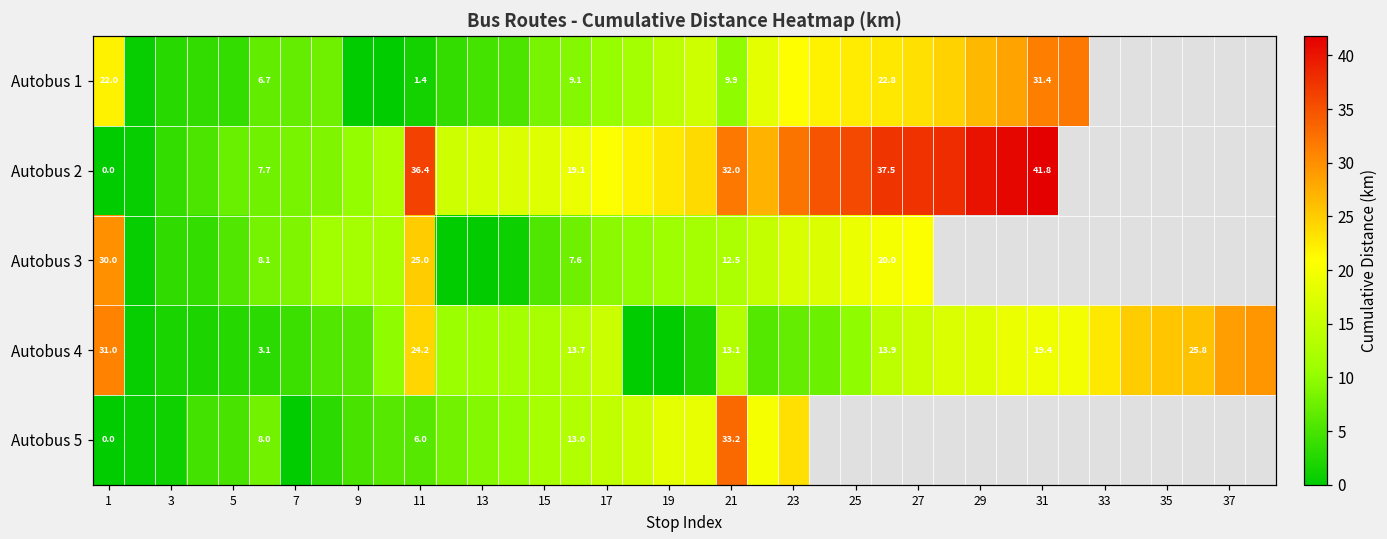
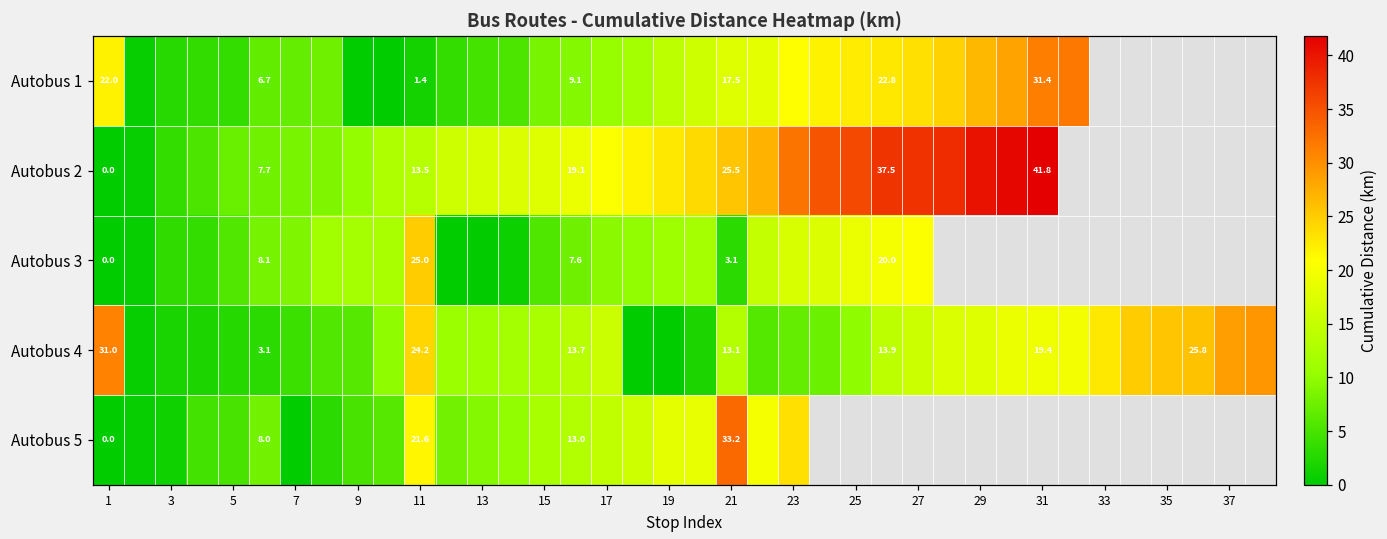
  {
    "Autobus 1": {
      "1": 22.0,
      "11": 1.4,
-     "21": 9.9,
+     "21": 17.5,
      "31": 31.4
    },
    "Autobus 2": {
      "1": 0.0,
-     "11": 36.4,
-     "21": 32.0,
+     "11": 13.5,
+     "21": 25.5,
      "31": 41.8
    },
    "Autobus 3": {
-     "1": 30.0,
+     "1": 0.0,
      "11": 25.0,
-     "21": 12.5
+     "21": 3.1
    },
    "Autobus 4": {
      "1": 31.0,
      "11": 24.2,
      "21": 13.1,
      "31": 19.4
    },
    "Autobus 5": {
      "1": 0.0,
-     "11": 6.0,
+     "11": 21.6,
      "21": 33.2
    }
  }
